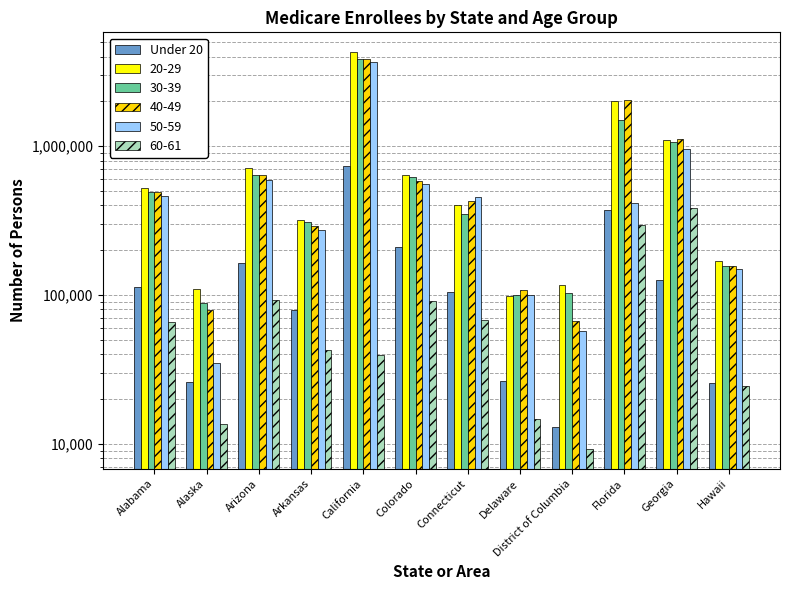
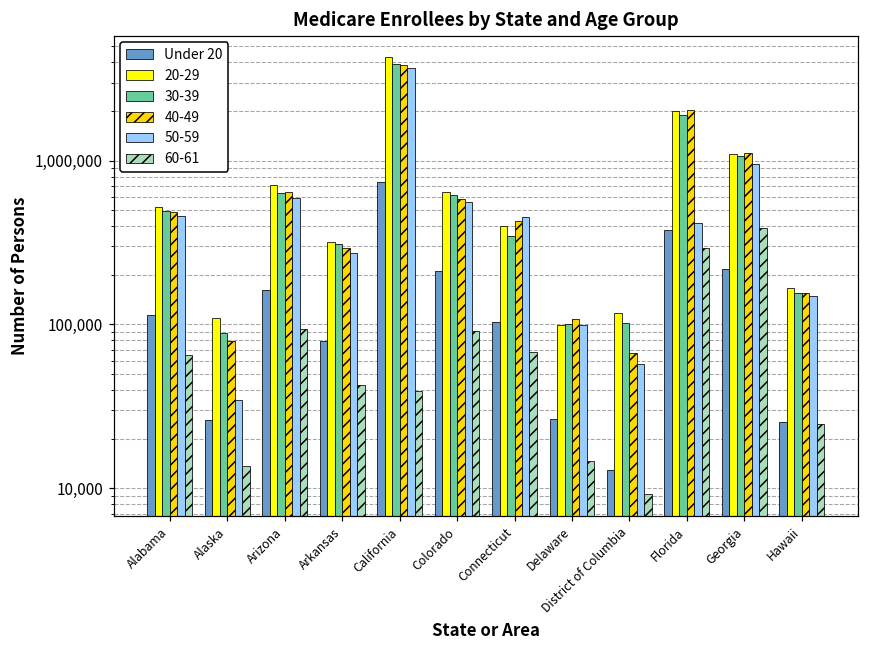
  {
    "Under 20": {
      "Alabama": "110,000",
      "Alaska": "26,000",
      "Arizona": "160,000",
      "Arkansas": "80,000",
      "California": "700,000",
      "Colorado": "210,000",
      "Connecticut": "100,000",
      "Delaware": "26,000",
      "District of Columbia": "13,000",
      "Florida": "380,000",
-     "Georgia": "130,000",
+     "Georgia": "220,000",
      "Hawaii": "25,000"
    },
    "30-39": {
      "Alabama": "490,000",
      "Alaska": "90,000",
      "Arizona": "640,000",
      "Arkansas": "310,000",
      "California": "3,900,000",
      "Colorado": "620,000",
      "Connecticut": "350,000",
      "Delaware": "100,000",
      "District of Columbia": "100,000",
-     "Florida": "1,500,000",
+     "Florida": "1,900,000",
      "Georgia": "1,100,000",
      "Hawaii": "160,000"
    },
    "50-59": {
      "Alabama": "460,000",
      "Alaska": "35,000",
      "Arizona": "590,000",
      "Arkansas": "270,000",
      "California": "3,700,000",
      "Colorado": "560,000",
      "Connecticut": "450,000",
      "Delaware": "100,000",
      "District of Columbia": "57,000",
      "Florida": "410,000",
      "Georgia": "1,000,000",
      "Hawaii": "150,000"
    },
    "60-61": {
      "Alabama": "70,000",
      "Alaska": "14,000",
      "Arizona": "90,000",
      "Arkansas": "43,000",
      "California": "39,000",
      "Colorado": "90,000",
      "Connecticut": "70,000",
      "Delaware": "15,000",
      "District of Columbia": "9,000",
      "Florida": "290,000",
      "Georgia": "390,000",
      "Hawaii": "25,000"
    }
  }
